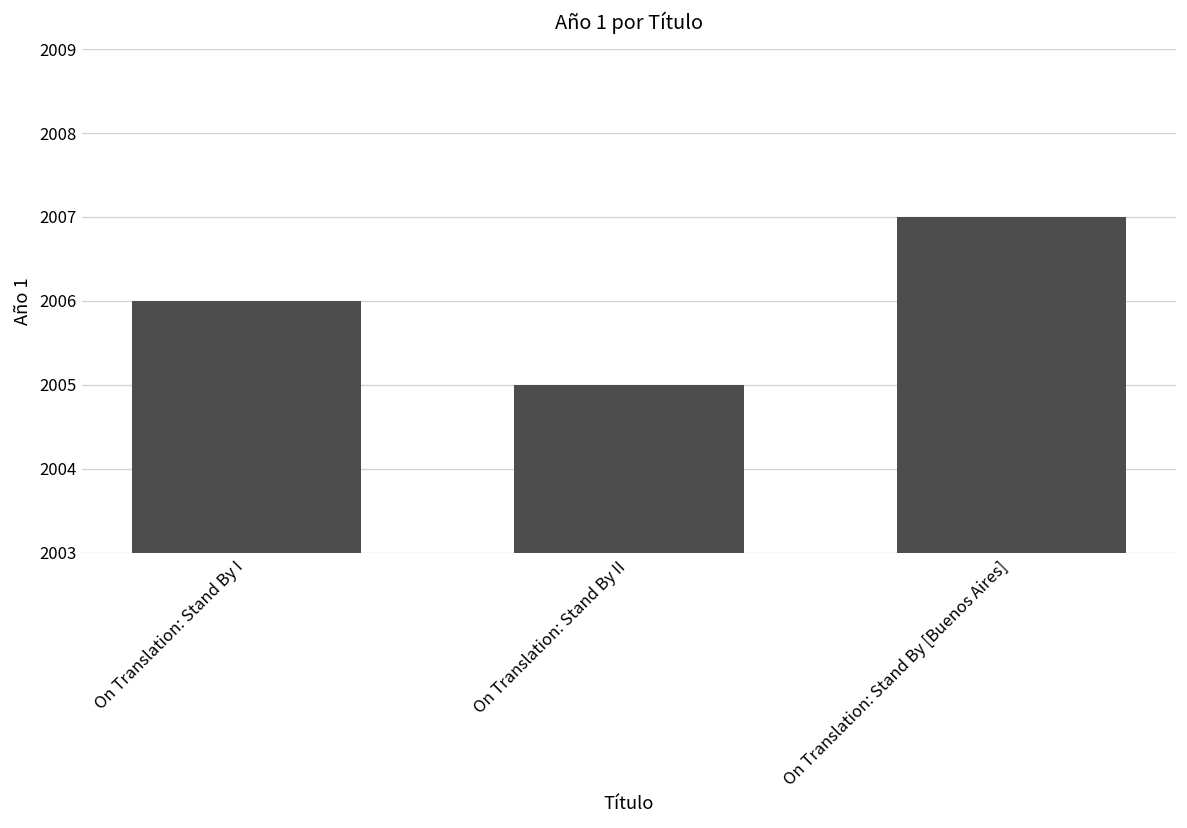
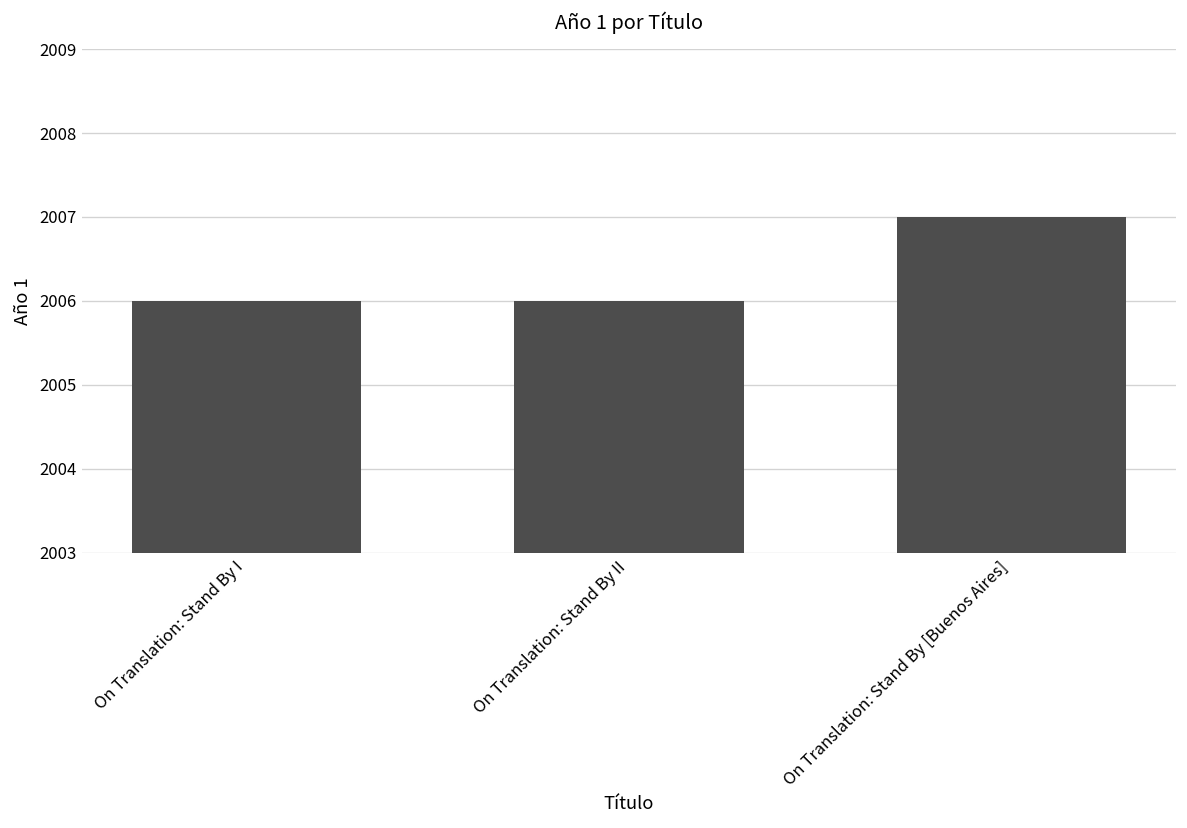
  {
    "On Translation: Stand By I": 2006,
-   "On Translation: Stand By II": 2005,
+   "On Translation: Stand By II": 2006,
    "On Translation: Stand By [Buenos Aires]": 2007
  }
